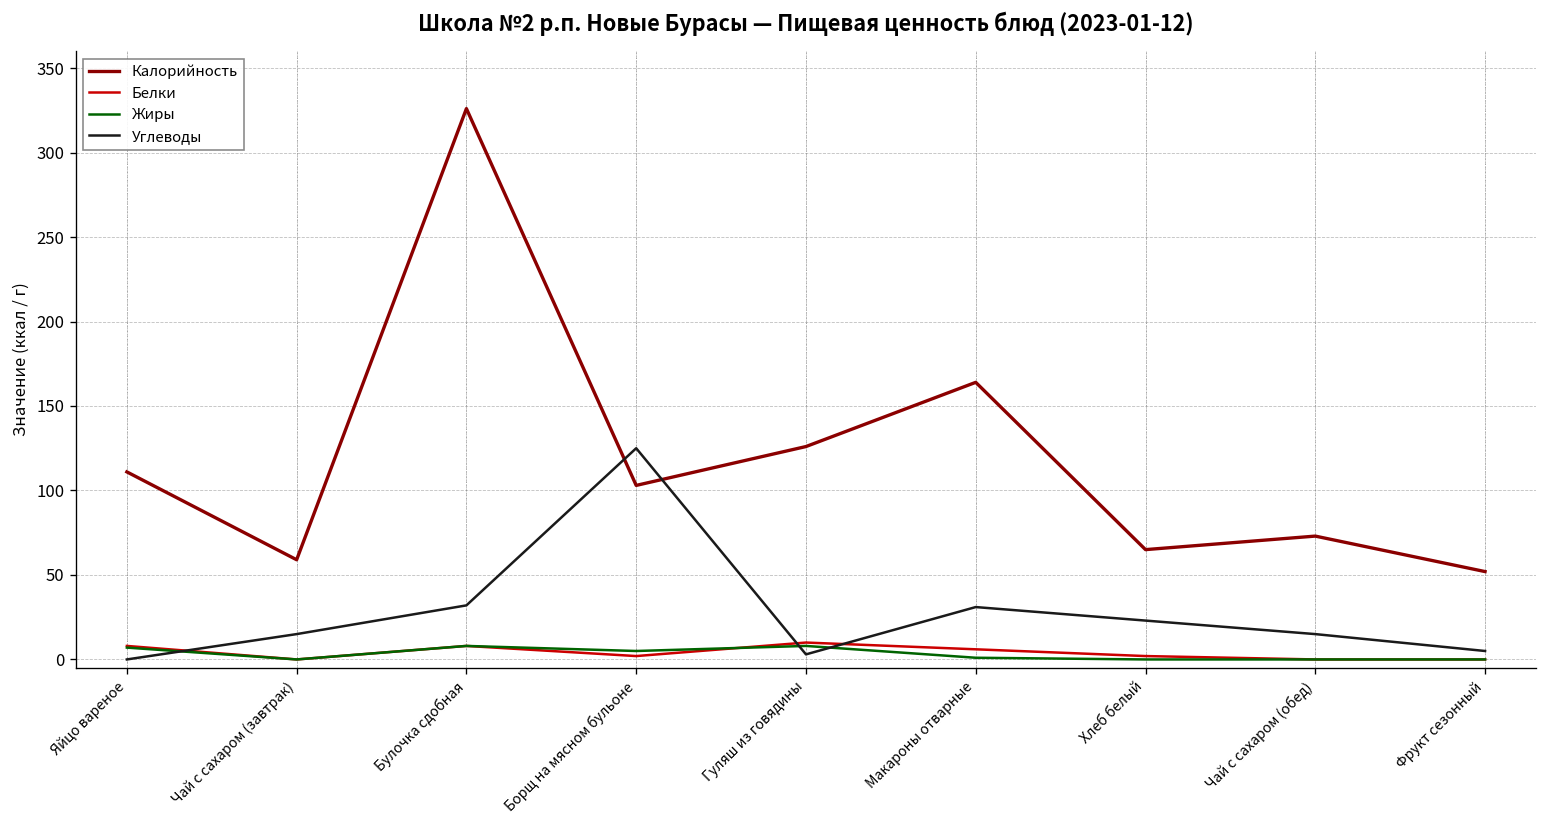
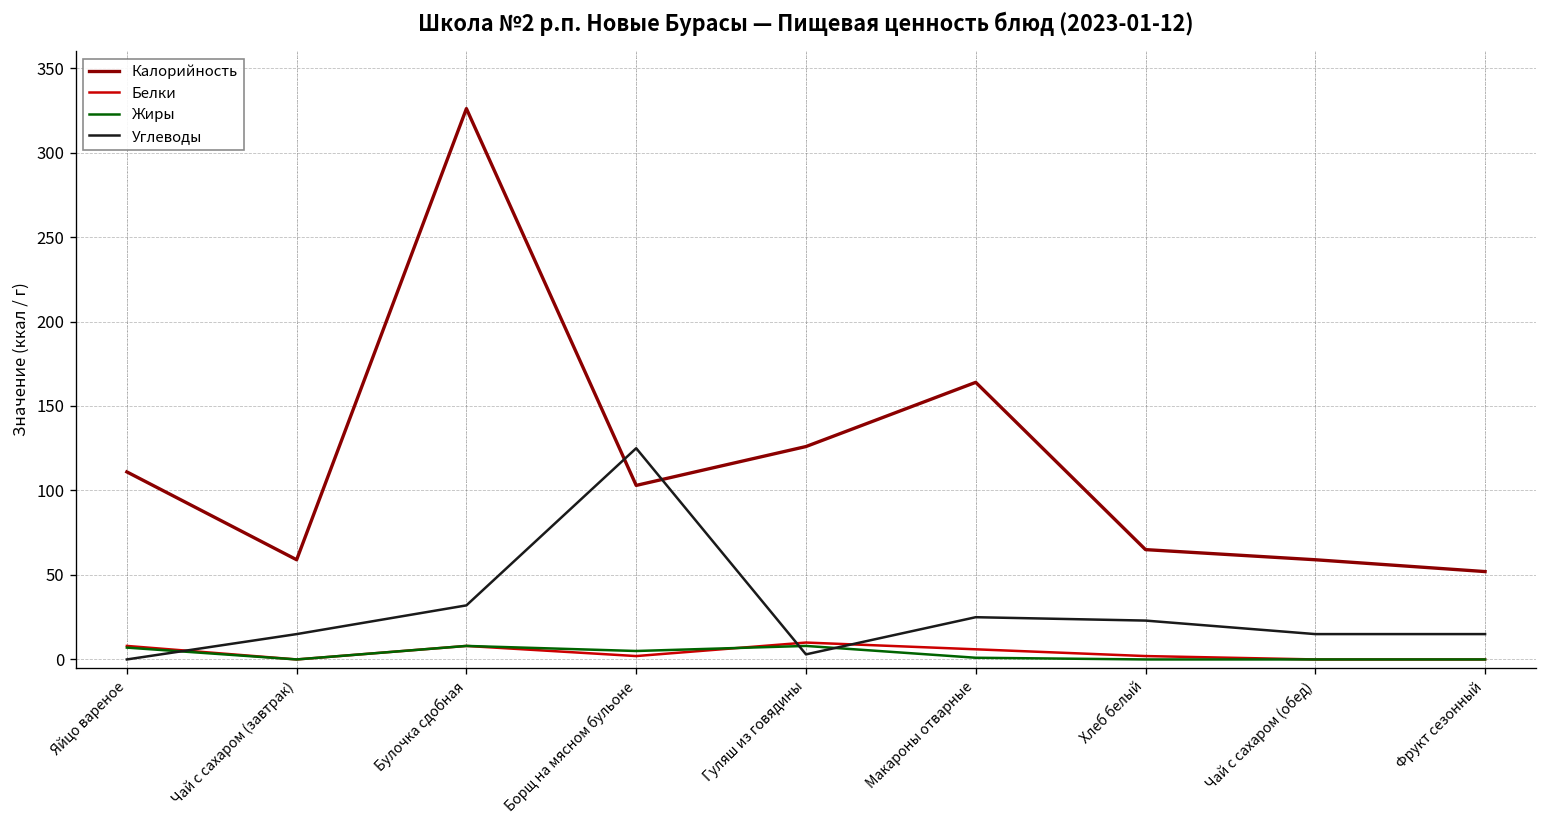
  {
    "Калорийность": {
      "Яйцо вареное": 111,
      "Чай с сахаром (завтрак)": 59,
      "Булочка сдобная": 326,
      "Борщ на мясном бульоне": 103,
      "Гуляш из говядины": 126,
      "Макароны отварные": 164,
      "Хлеб белый": 65,
-     "Чай с сахаром (обед)": 73,
+     "Чай с сахаром (обед)": 59,
      "Фрукт сезонный": 52
    },
    "Белки": {
      "Борщ на мясном бульоне": 2,
      "Гуляш из говядины": 10,
      "Макароны отварные": 6,
      "Хлеб белый": 2
    },
    "Жиры": {
      "Борщ на мясном бульоне": 5,
      "Гуляш из говядины": 8,
      "Макароны отварные": 1,
      "Хлеб белый": 0
    },
    "Углеводы": {
      "Яйцо вареное": 0,
      "Чай с сахаром (завтрак)": 15,
      "Булочка сдобная": 32,
      "Борщ на мясном бульоне": 125,
      "Гуляш из говядины": 3,
-     "Макароны отварные": 31,
+     "Макароны отварные": 25,
      "Хлеб белый": 23,
      "Чай с сахаром (обед)": 15,
-     "Фрукт сезонный": 5
+     "Фрукт сезонный": 15
    }
  }
